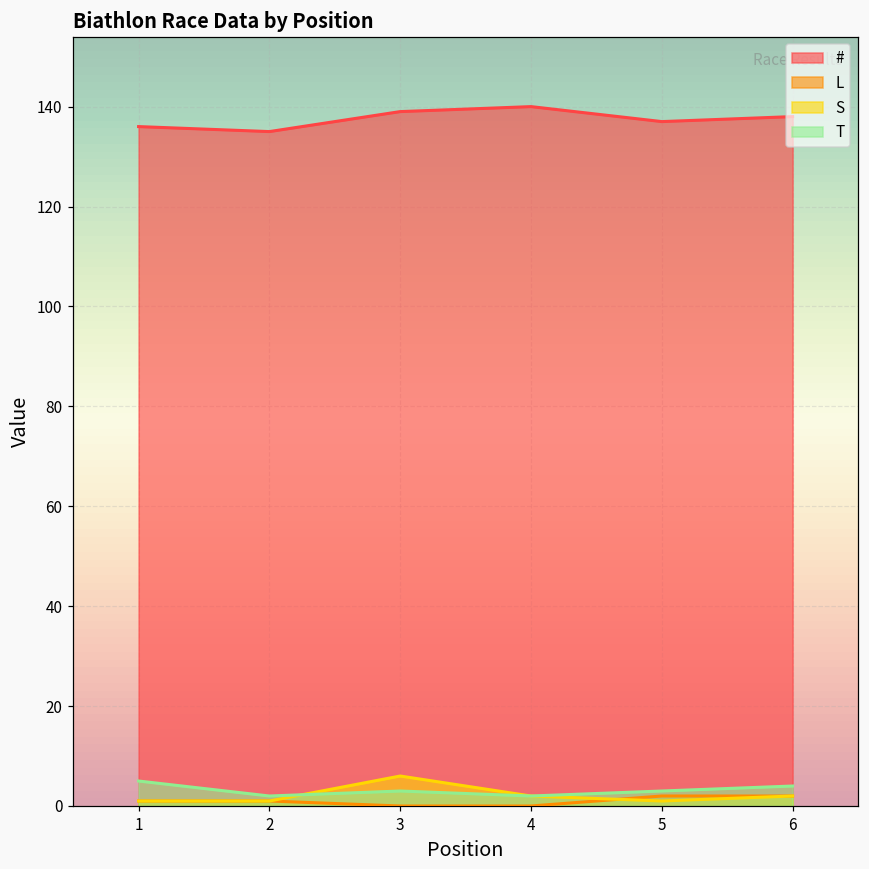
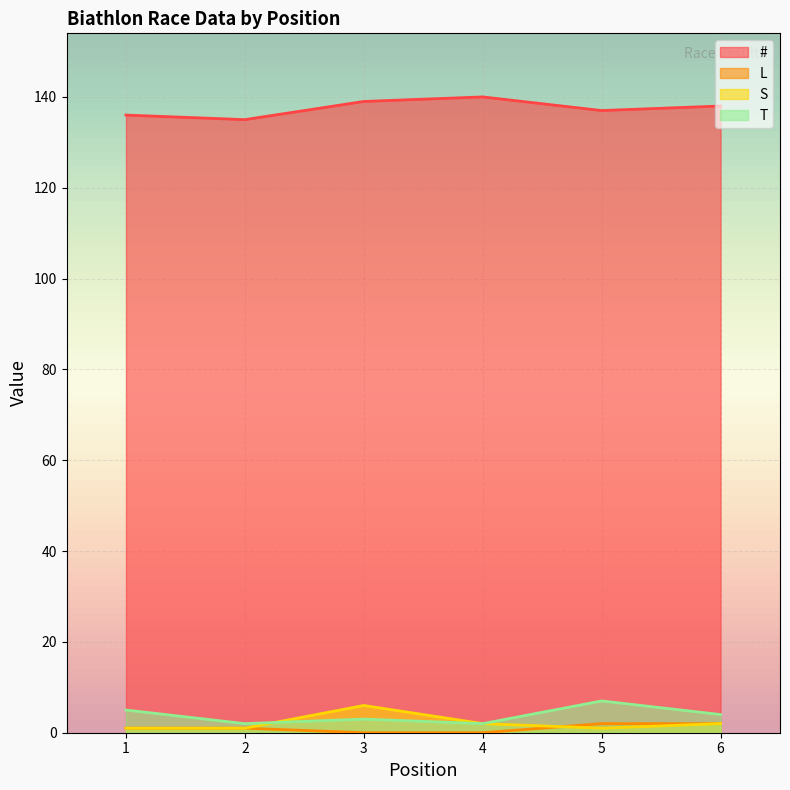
  {
    "#": {
      "1": 136,
      "2": 135,
      "3": 139,
      "4": 140,
      "5": 137
    },
    "L": {
      "3": 0,
      "4": 0,
      "5": 2
    },
    "S": {
      "3": 6,
      "5": 1
    },
    "T": {
      "1": 5,
      "2": 2,
      "3": 3,
-     "5": 3,
+     "5": 7,
      "6": 4
    }
  }
